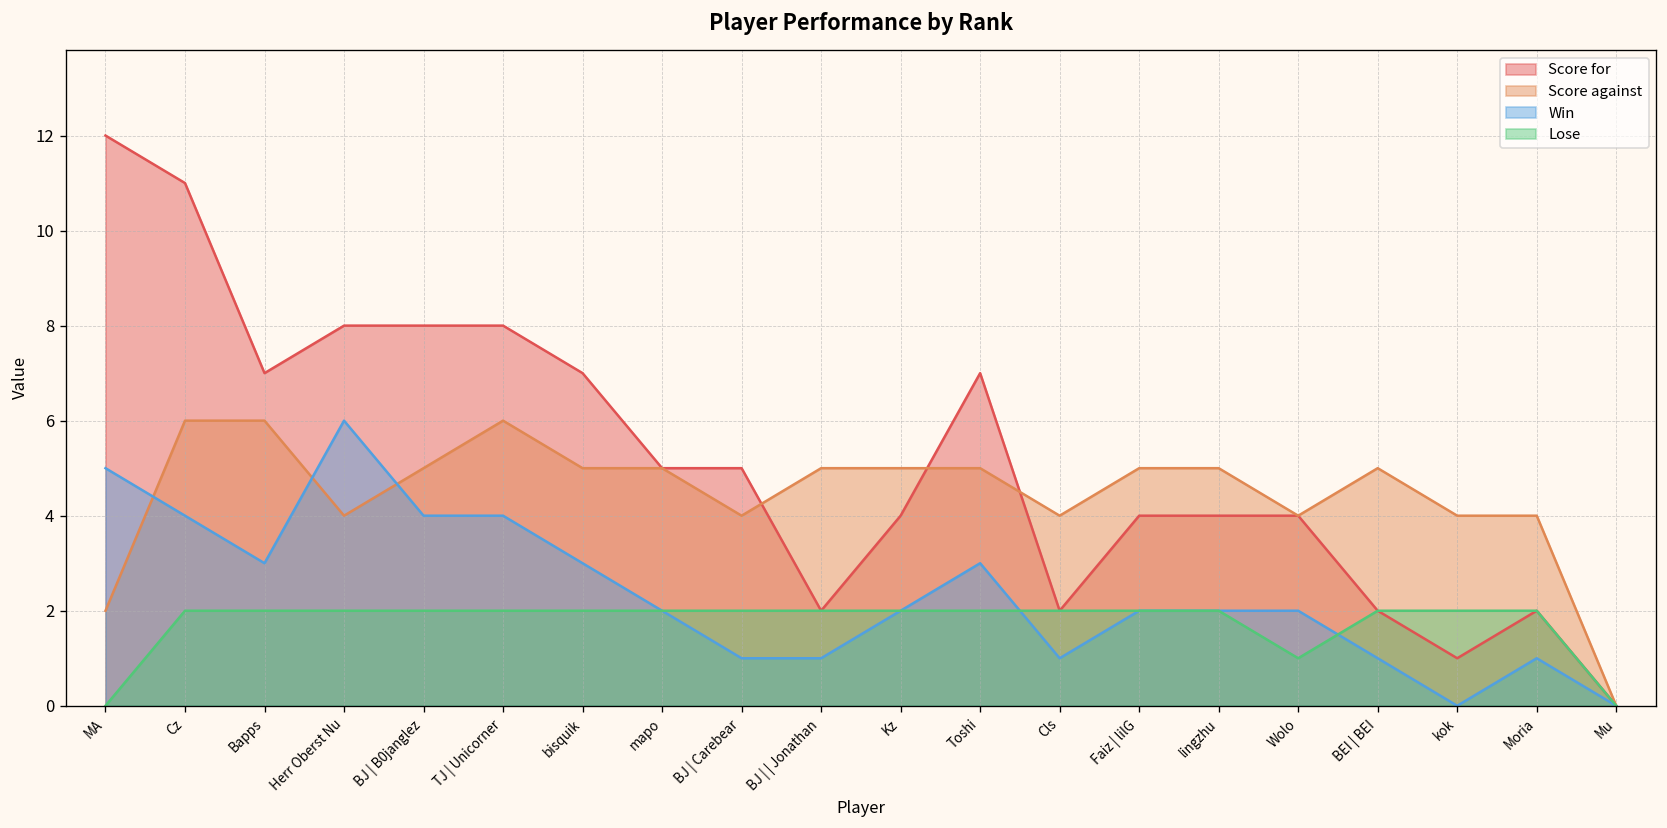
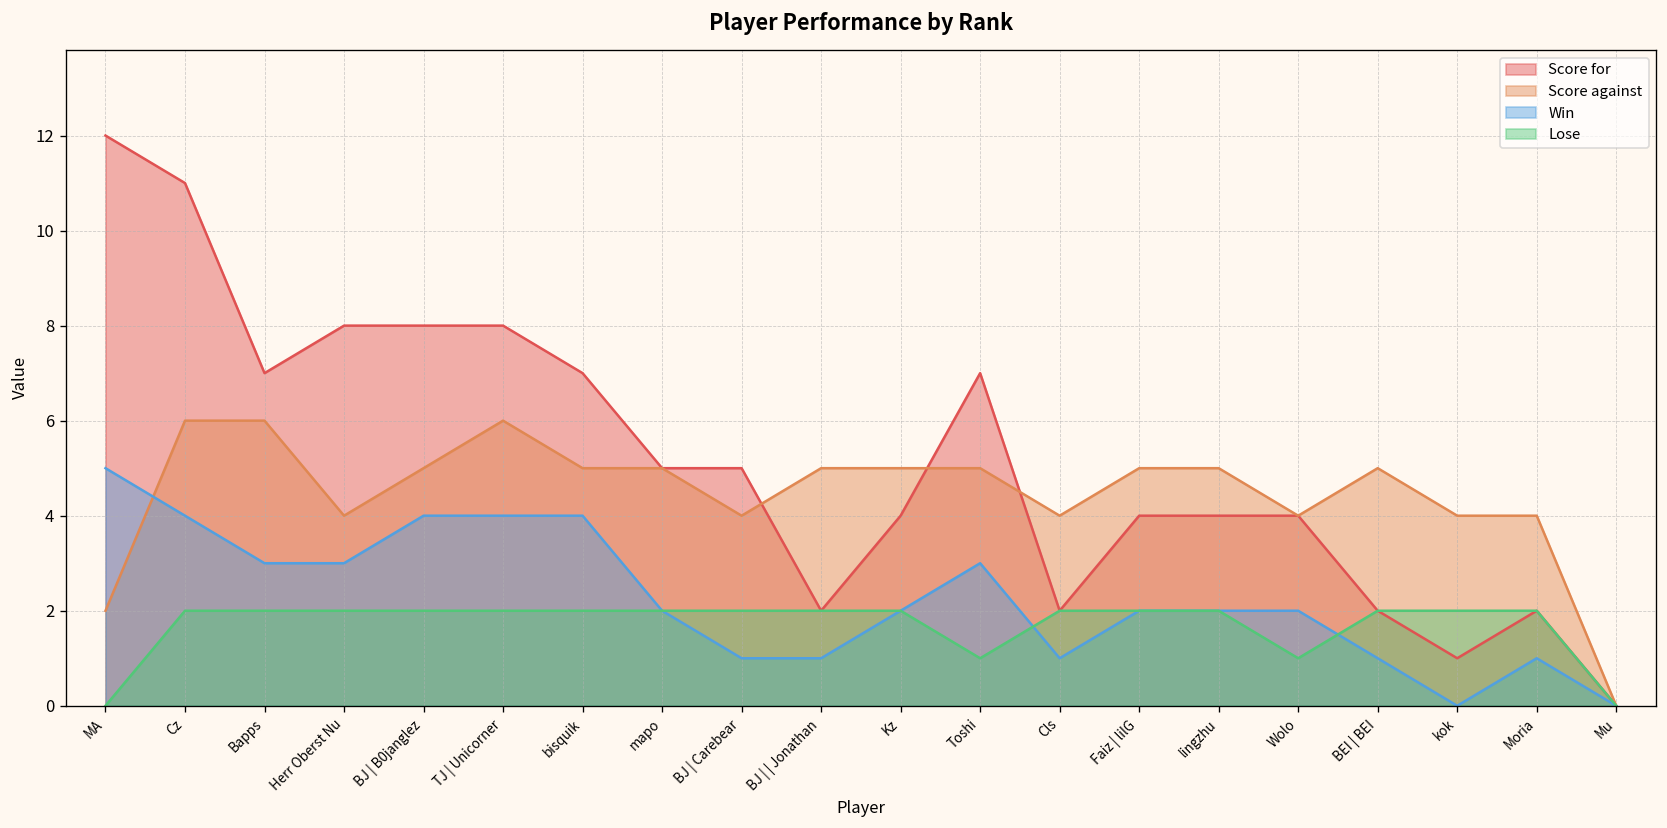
  {
    "Win": {
      "MA": 5,
      "Cz": 4,
      "Bapps": 3,
-     "Herr Oberst Nu": 6,
+     "Herr Oberst Nu": 3,
      "BJ | B0janglez": 4,
      "TJ | Unicorner": 4,
-     "bisquik": 3,
+     "bisquik": 4,
      "BJ | Carebear": 1,
      "BJ | | Jonathan": 1,
      "Toshi": 3,
      "Cls": 1,
      "Wolo": 2,
      "BEI | BEI": 1,
      "kok": 0,
      "Moria": 1
    },
    "Lose": {
      "MA": 0,
      "Cz": 2,
      "Bapps": 2,
      "Herr Oberst Nu": 2,
      "BJ | B0janglez": 2,
      "TJ | Unicorner": 2,
      "bisquik": 2,
      "BJ | Carebear": 2,
-     "Toshi": 2,
+     "Toshi": 1,
      "Wolo": 1,
      "kok": 2
    }
  }
